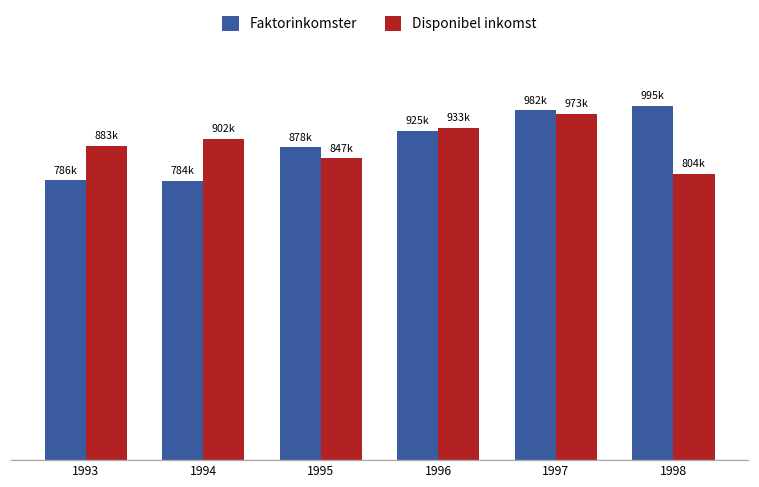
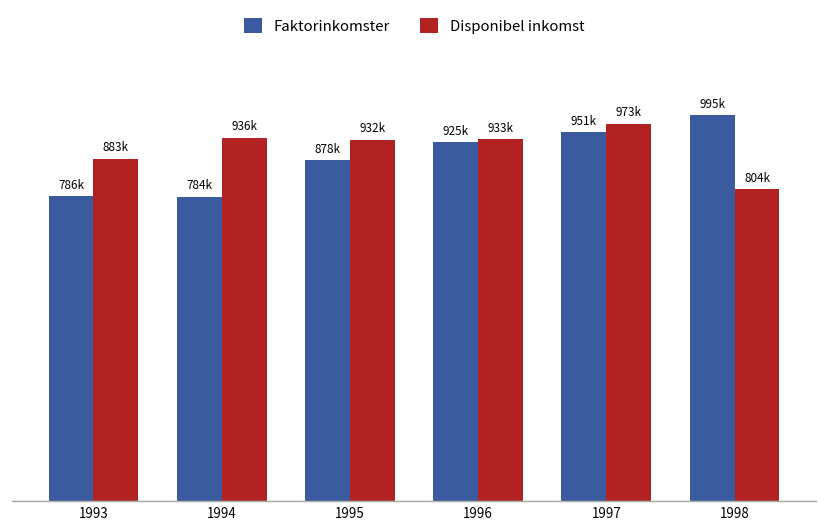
  {
    "Faktorinkomster": {
      "1993": "786k",
      "1994": "784k",
      "1995": "878k",
      "1996": "925k",
-     "1997": "982k",
+     "1997": "951k",
      "1998": "995k"
    },
    "Disponibel inkomst": {
      "1993": "883k",
-     "1994": "902k",
-     "1995": "847k",
+     "1994": "936k",
+     "1995": "932k",
      "1996": "933k",
      "1997": "973k",
      "1998": "804k"
    }
  }
